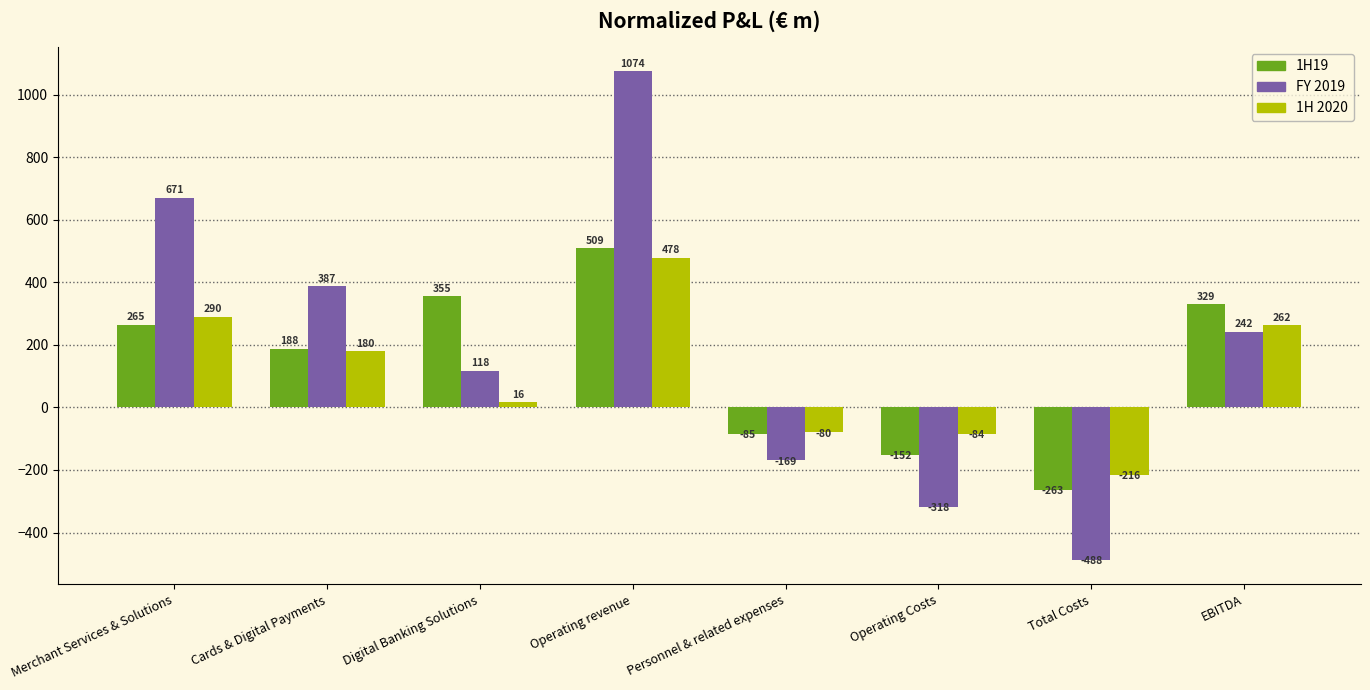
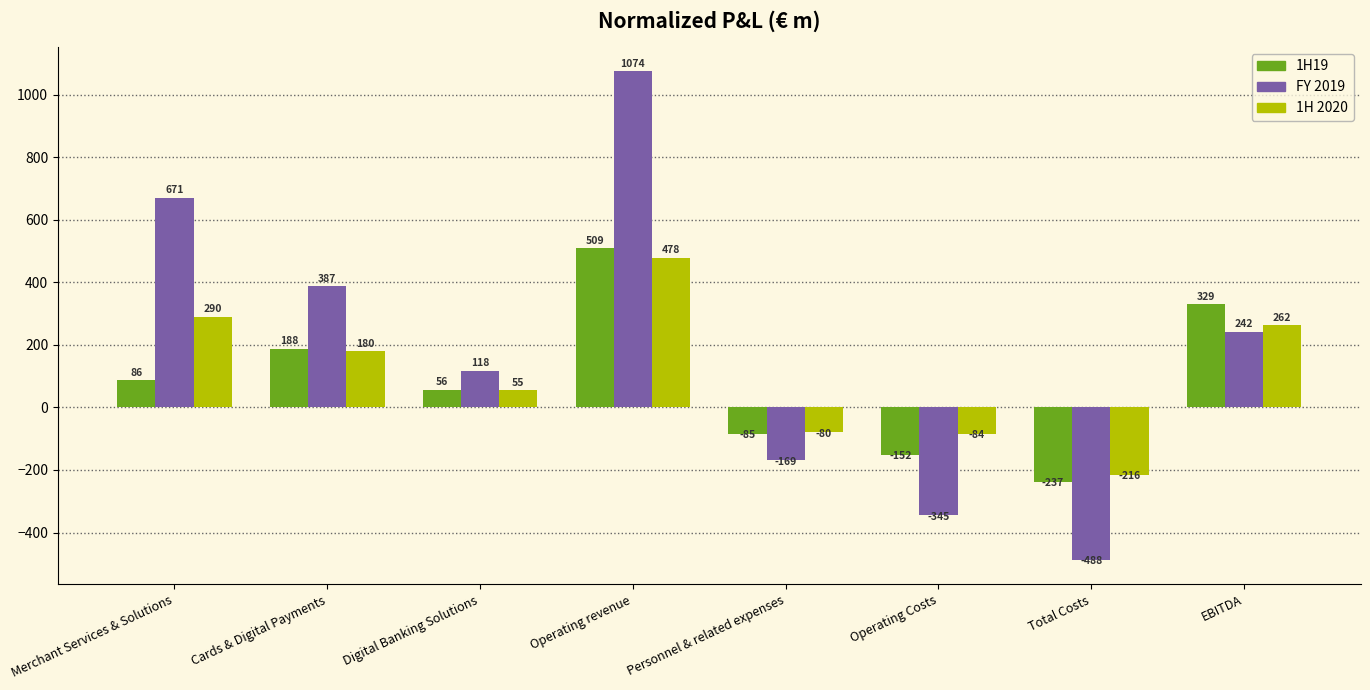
  {
    "1H19": {
-     "Merchant Services & Solutions": 265,
+     "Merchant Services & Solutions": 86,
      "Cards & Digital Payments": 188,
-     "Digital Banking Solutions": 355,
+     "Digital Banking Solutions": 56,
      "Operating revenue": 509,
      "Personnel & related expenses": -85,
      "Operating Costs": -152,
-     "Total Costs": -263,
+     "Total Costs": -237,
      "EBITDA": 329
    },
    "FY 2019": {
      "Merchant Services & Solutions": 671,
      "Cards & Digital Payments": 387,
      "Digital Banking Solutions": 118,
      "Operating revenue": 1074,
      "Personnel & related expenses": -169,
-     "Operating Costs": -318,
+     "Operating Costs": -345,
      "Total Costs": -488,
      "EBITDA": 242
    },
    "1H 2020": {
      "Merchant Services & Solutions": 290,
      "Cards & Digital Payments": 180,
-     "Digital Banking Solutions": 16,
+     "Digital Banking Solutions": 55,
      "Operating revenue": 478,
      "Personnel & related expenses": -80,
      "Operating Costs": -84,
      "Total Costs": -216,
      "EBITDA": 262
    }
  }
